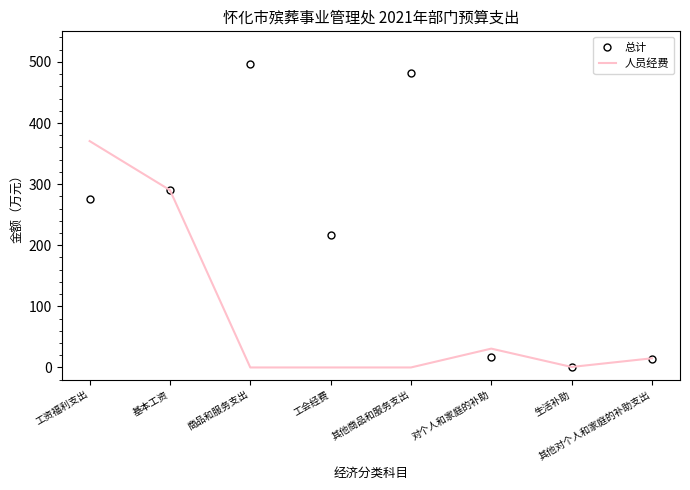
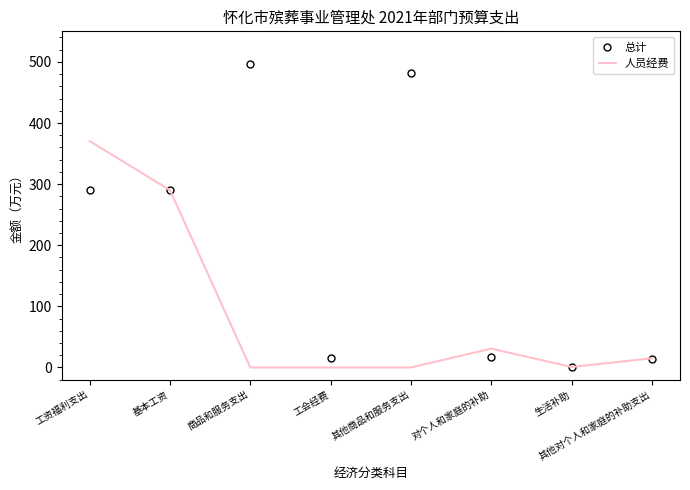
  {
    "总计": {
-     "工资福利支出": 280,
+     "工资福利支出": 290,
      "商品和服务支出": 500,
-     "工会经费": 220,
+     "工会经费": 20,
      "其他商品和服务支出": 480,
      "对个人和家庭的补助": 20
    },
    "人员经费": {
      "工资福利支出": 370,
      "商品和服务支出": 0,
      "工会经费": 0,
      "其他商品和服务支出": 0,
      "对个人和家庭的补助": 30
    }
  }
